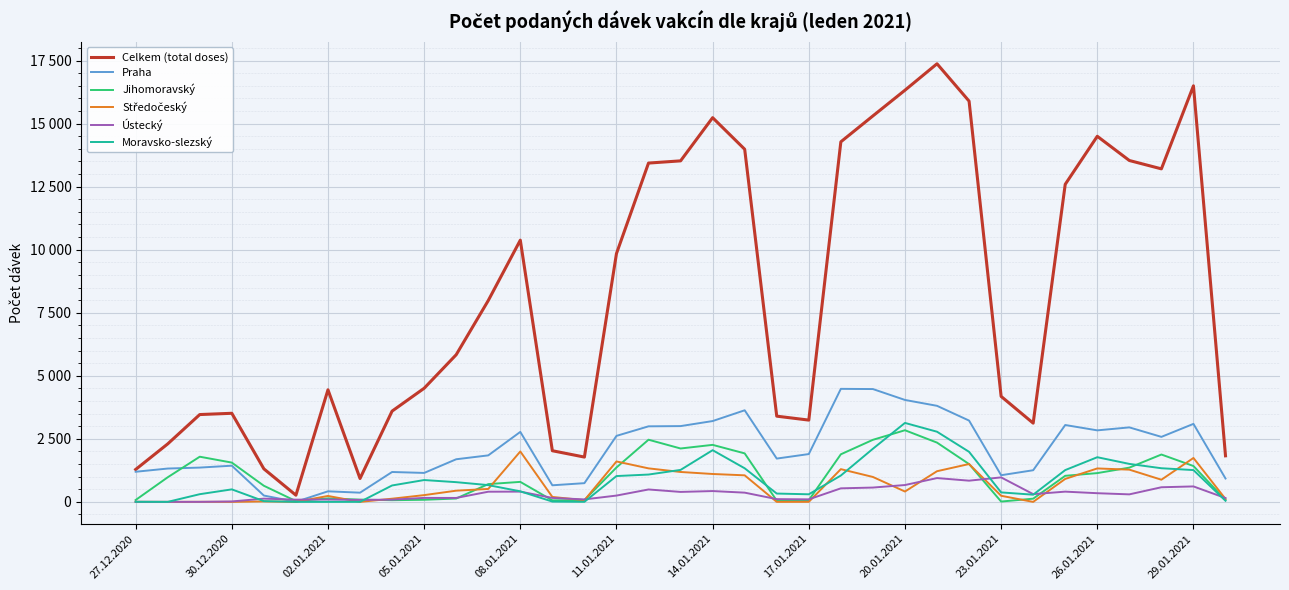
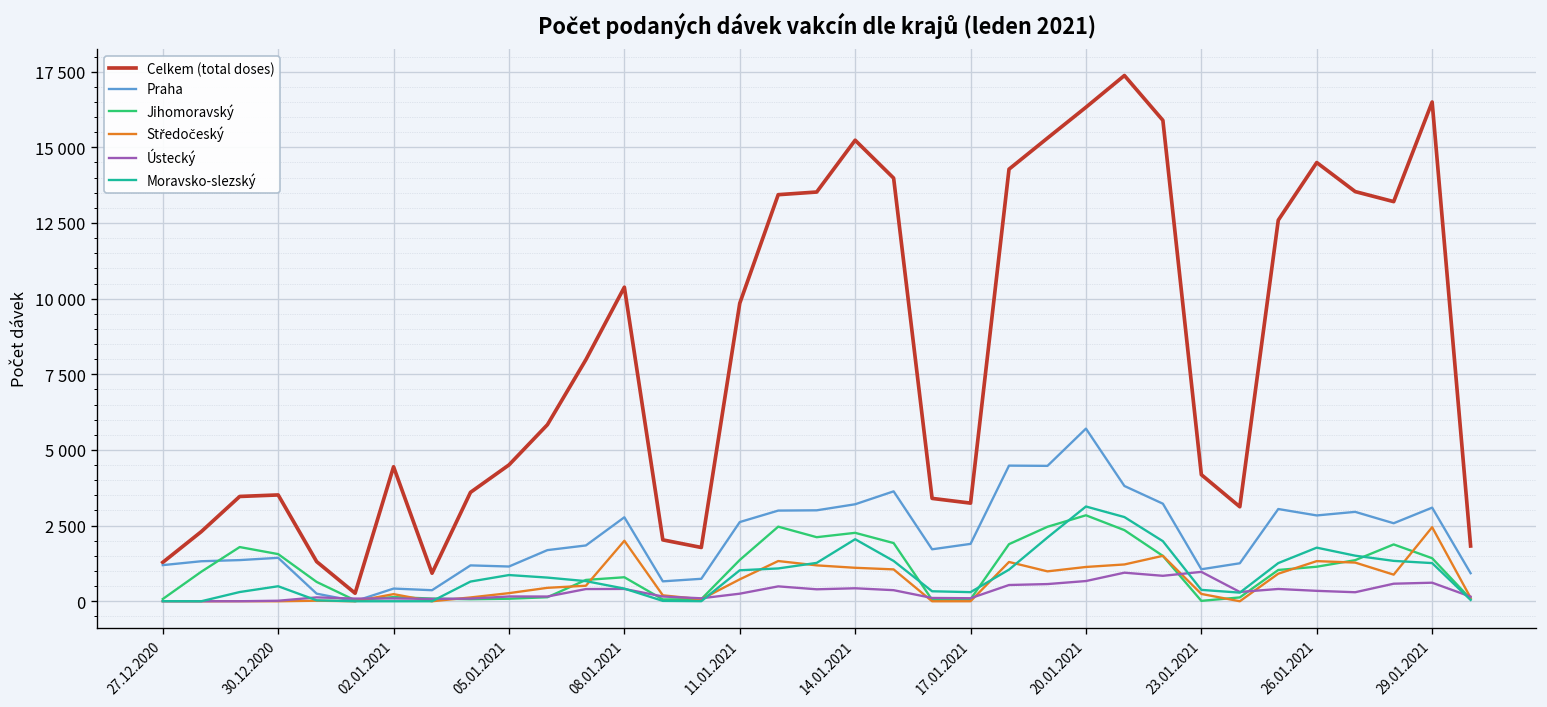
  {
    "Celkem (total doses)": {
      "30.12.2020": 3500,
      "02.01.2021": 4400,
      "05.01.2021": 4500,
      "08.01.2021": 10400,
      "11.01.2021": 9800,
      "14.01.2021": 15200,
      "17.01.2021": 3200,
      "20.01.2021": 16300,
      "23.01.2021": 4200,
      "26.01.2021": 14500,
      "29.01.2021": 16500
    },
    "Praha": {
      "30.12.2020": 1400,
      "02.01.2021": 400,
      "05.01.2021": 1100,
      "08.01.2021": 2800,
      "11.01.2021": 2600,
      "14.01.2021": 3200,
      "17.01.2021": 1900,
-     "20.01.2021": 4000,
+     "20.01.2021": 5700,
      "26.01.2021": 2800,
      "29.01.2021": 3100
    },
    "Středočeský": {
      "05.01.2021": 300,
      "08.01.2021": 2000,
-     "11.01.2021": 1600,
+     "11.01.2021": 700,
      "14.01.2021": 1100,
-     "20.01.2021": 400,
+     "20.01.2021": 1100,
      "23.01.2021": 200,
      "26.01.2021": 1300,
-     "29.01.2021": 1700
+     "29.01.2021": 2400
    },
    "Ústecký": {
      "11.01.2021": 300,
      "14.01.2021": 400,
      "20.01.2021": 700,
      "26.01.2021": 300,
      "29.01.2021": 600
    }
  }
